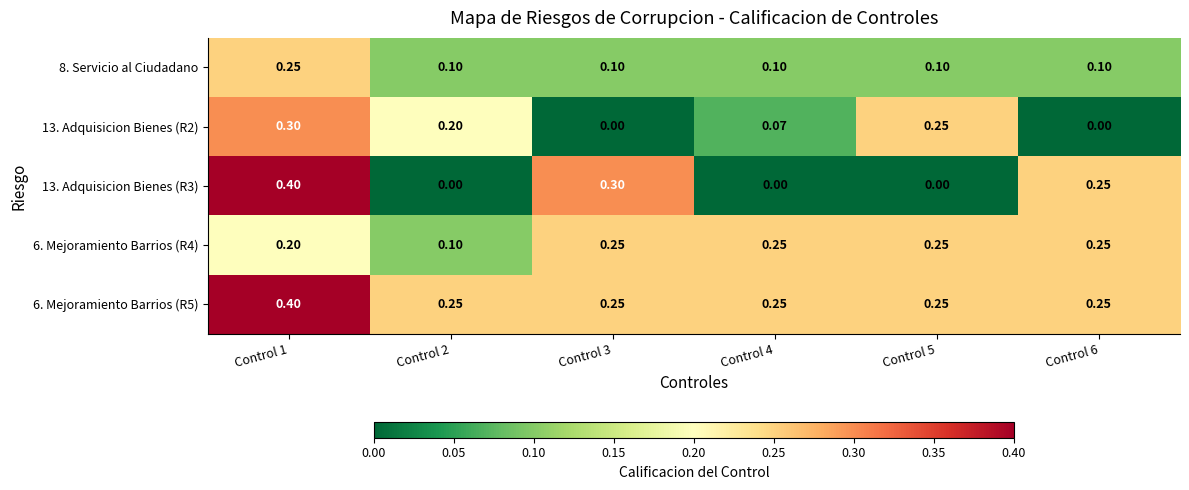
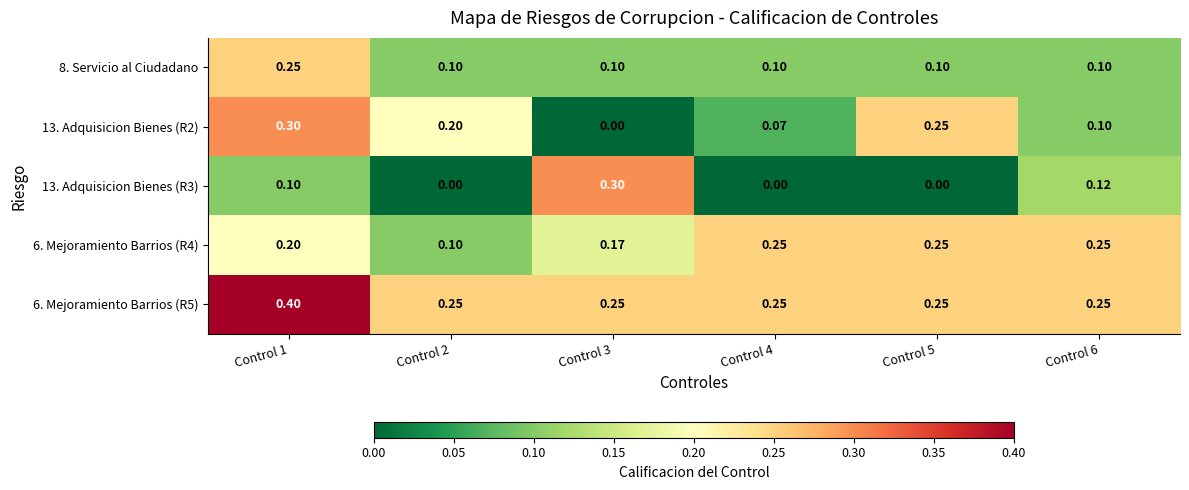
  {
    "8. Servicio al Ciudadano": {
      "Control 1": 0.25,
      "Control 2": 0.10,
      "Control 3": 0.10,
      "Control 4": 0.10,
      "Control 5": 0.10,
      "Control 6": 0.10
    },
    "13. Adquisicion Bienes (R2)": {
      "Control 1": 0.30,
      "Control 2": 0.20,
      "Control 3": 0.00,
      "Control 4": 0.07,
      "Control 5": 0.25,
-     "Control 6": 0.00
+     "Control 6": 0.10
    },
    "13. Adquisicion Bienes (R3)": {
-     "Control 1": 0.40,
+     "Control 1": 0.10,
      "Control 2": 0.00,
      "Control 3": 0.30,
      "Control 4": 0.00,
      "Control 5": 0.00,
-     "Control 6": 0.25
+     "Control 6": 0.12
    },
    "6. Mejoramiento Barrios (R4)": {
      "Control 1": 0.20,
      "Control 2": 0.10,
-     "Control 3": 0.25,
+     "Control 3": 0.17,
      "Control 4": 0.25,
      "Control 5": 0.25,
      "Control 6": 0.25
    },
    "6. Mejoramiento Barrios (R5)": {
      "Control 1": 0.40,
      "Control 2": 0.25,
      "Control 3": 0.25,
      "Control 4": 0.25,
      "Control 5": 0.25,
      "Control 6": 0.25
    }
  }
